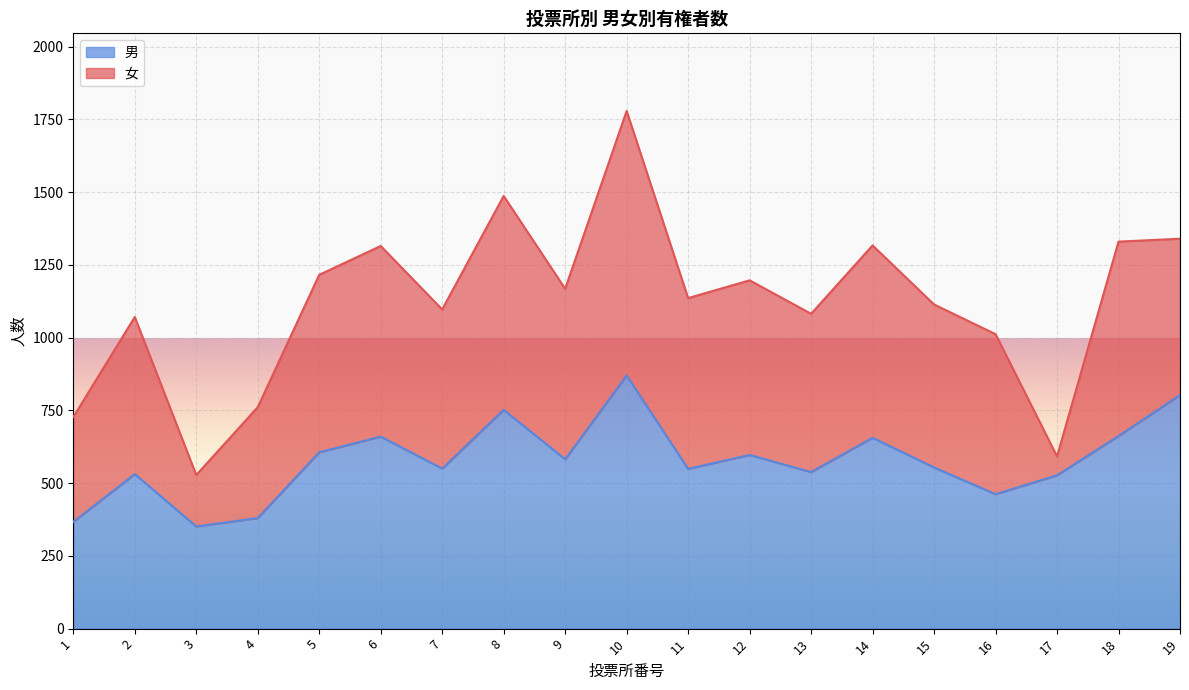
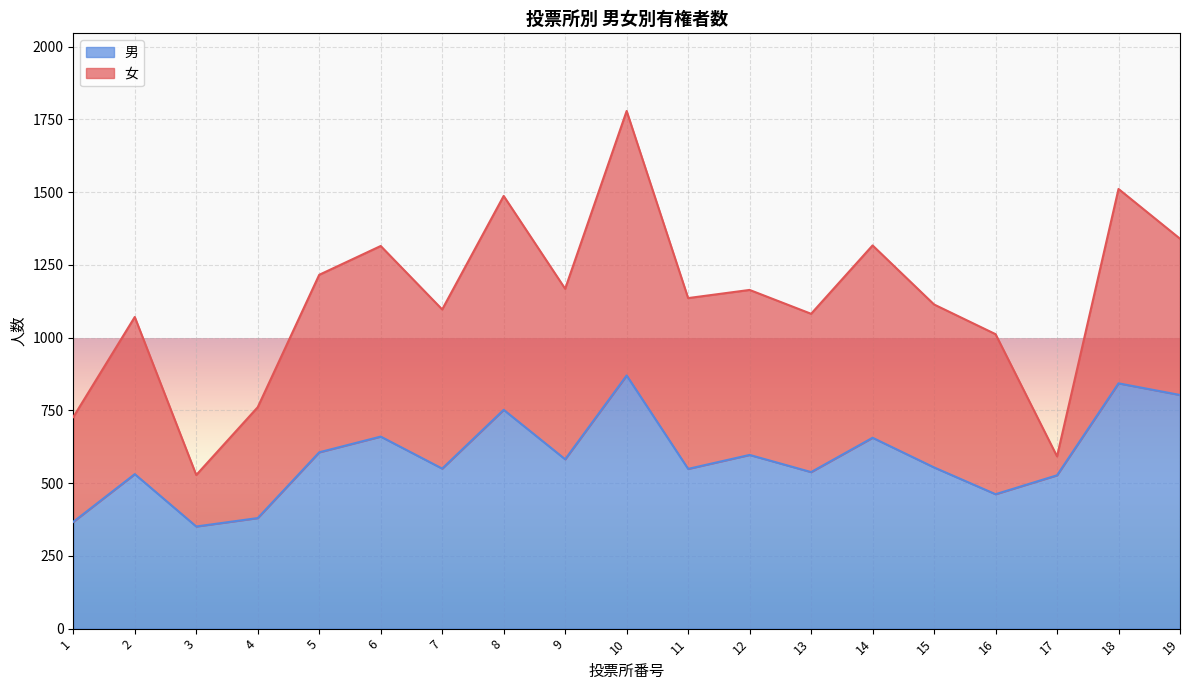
  {
    "男": {
      "1": 370,
      "2": 530,
      "3": 350,
      "4": 380,
      "5": 610,
      "6": 660,
      "7": 550,
      "8": 750,
      "9": 580,
      "10": 870,
      "11": 550,
      "12": 600,
      "13": 540,
      "14": 660,
      "15": 550,
      "16": 460,
      "17": 530,
-     "18": 660,
+     "18": 840,
      "19": 800
    },
    "女": {
      "1": 360,
      "2": 540,
      "3": 180,
      "4": 380,
      "5": 610,
      "6": 660,
      "7": 550,
      "8": 740,
      "9": 590,
      "10": 910,
      "11": 590,
-     "12": 600,
+     "12": 570,
      "13": 540,
      "14": 660,
      "15": 560,
      "16": 550,
      "17": 70,
      "18": 670,
      "19": 540
    }
  }
